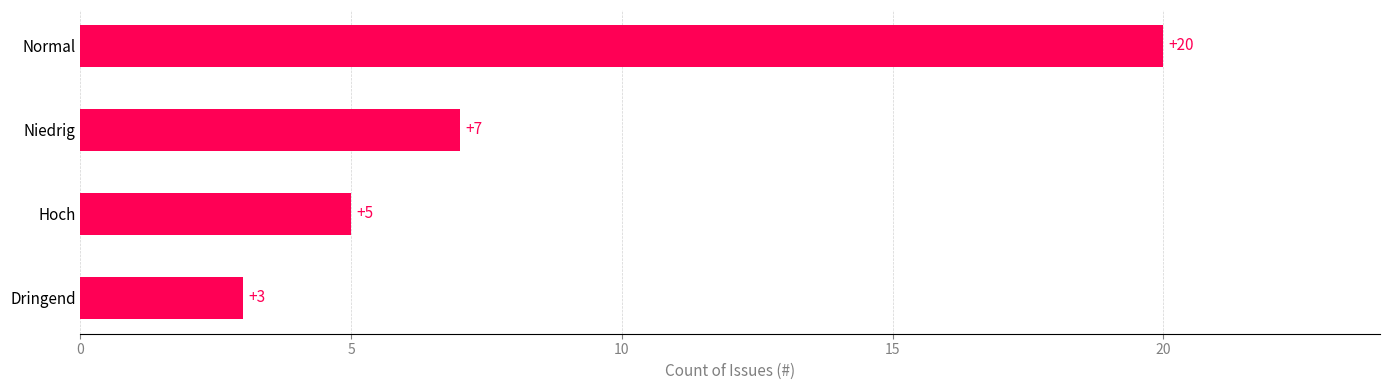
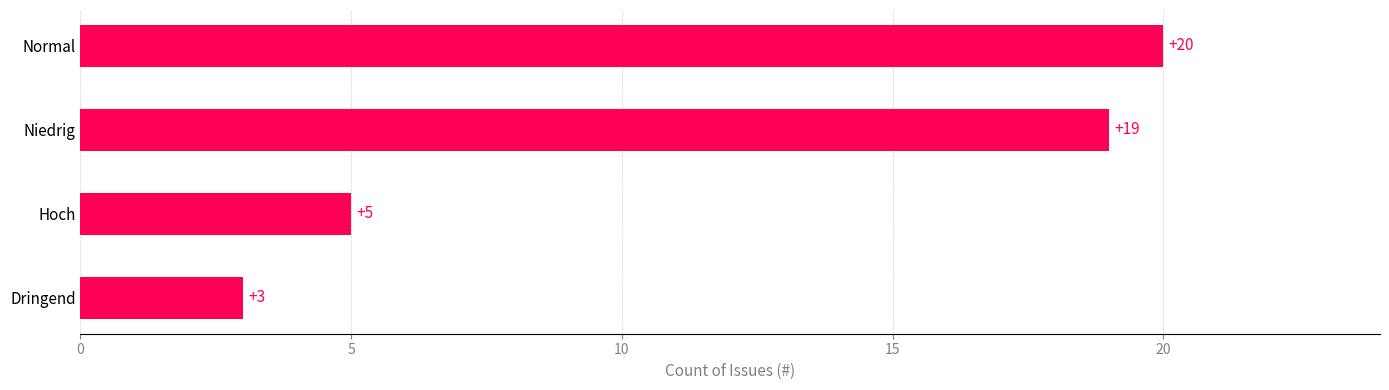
  {
    "Normal": "+20",
-   "Niedrig": "+7",
+   "Niedrig": "+19",
    "Hoch": "+5",
    "Dringend": "+3"
  }
